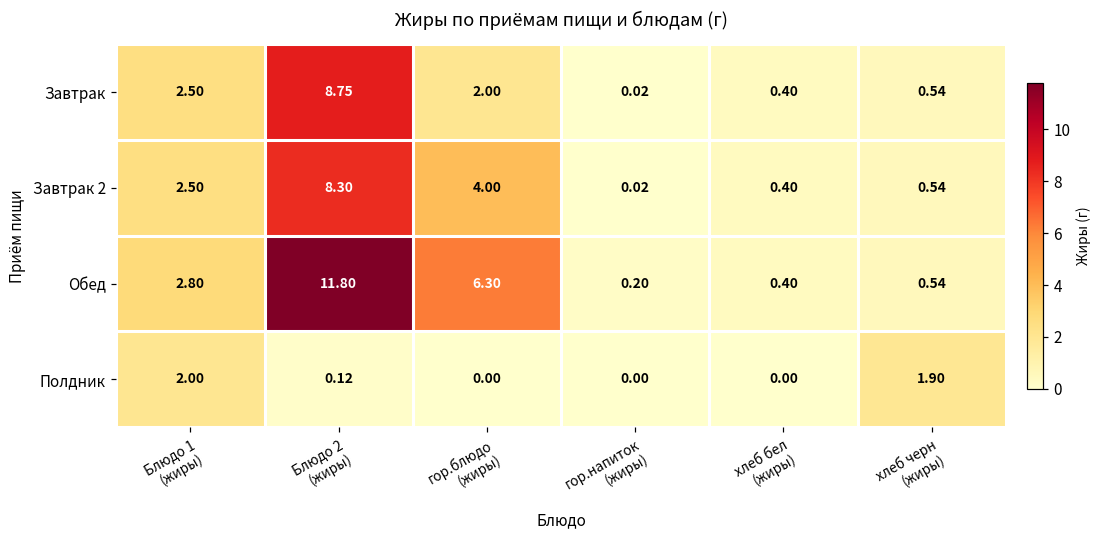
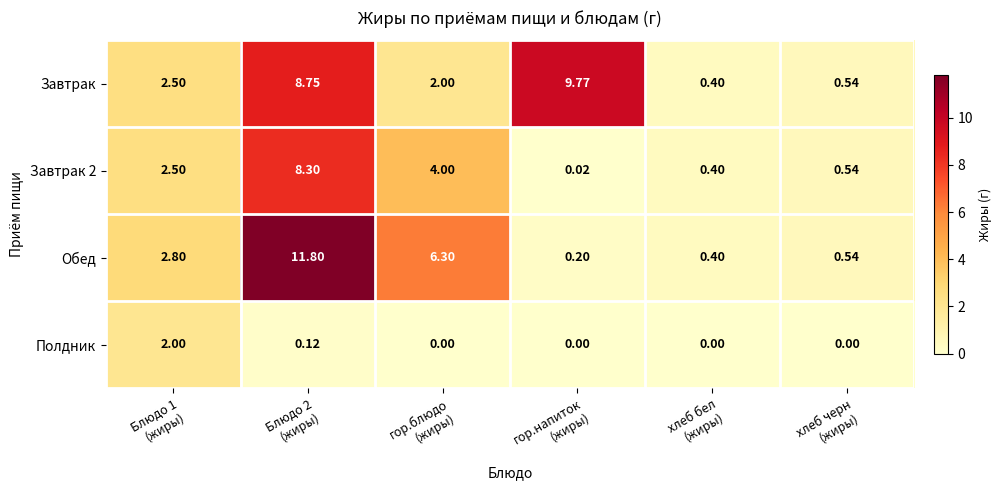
  {
    "Завтрак": {
      "Блюдо 1 (жиры)": 2.50,
      "Блюдо 2 (жиры)": 8.75,
      "гор.блюдо (жиры)": 2.00,
-     "гор.напиток (жиры)": 0.02,
+     "гор.напиток (жиры)": 9.77,
      "хлеб бел (жиры)": 0.40,
      "хлеб черн (жиры)": 0.54
    },
    "Завтрак 2": {
      "Блюдо 1 (жиры)": 2.50,
      "Блюдо 2 (жиры)": 8.30,
      "гор.блюдо (жиры)": 4.00,
      "гор.напиток (жиры)": 0.02,
      "хлеб бел (жиры)": 0.40,
      "хлеб черн (жиры)": 0.54
    },
    "Обед": {
      "Блюдо 1 (жиры)": 2.80,
      "Блюдо 2 (жиры)": 11.80,
      "гор.блюдо (жиры)": 6.30,
      "гор.напиток (жиры)": 0.20,
      "хлеб бел (жиры)": 0.40,
      "хлеб черн (жиры)": 0.54
    },
    "Полдник": {
      "Блюдо 1 (жиры)": 2.00,
      "Блюдо 2 (жиры)": 0.12,
      "гор.блюдо (жиры)": 0.00,
      "гор.напиток (жиры)": 0.00,
      "хлеб бел (жиры)": 0.00,
-     "хлеб черн (жиры)": 1.90
+     "хлеб черн (жиры)": 0.00
    }
  }
